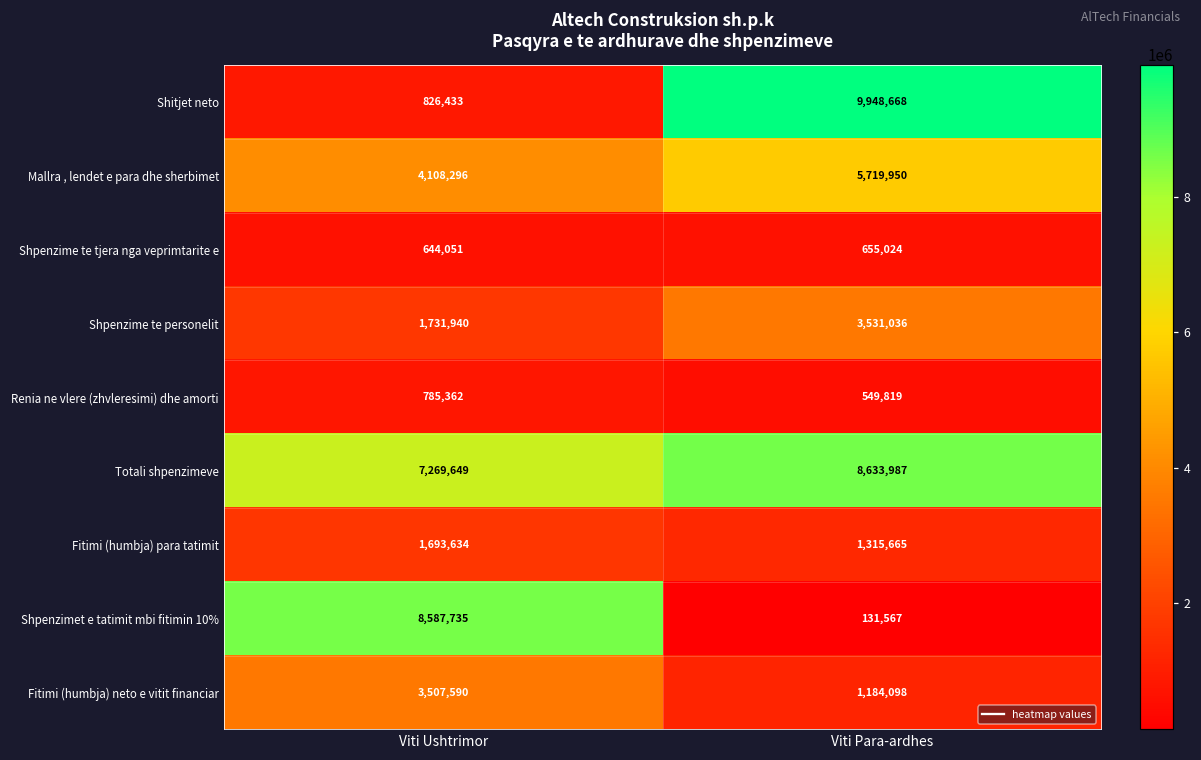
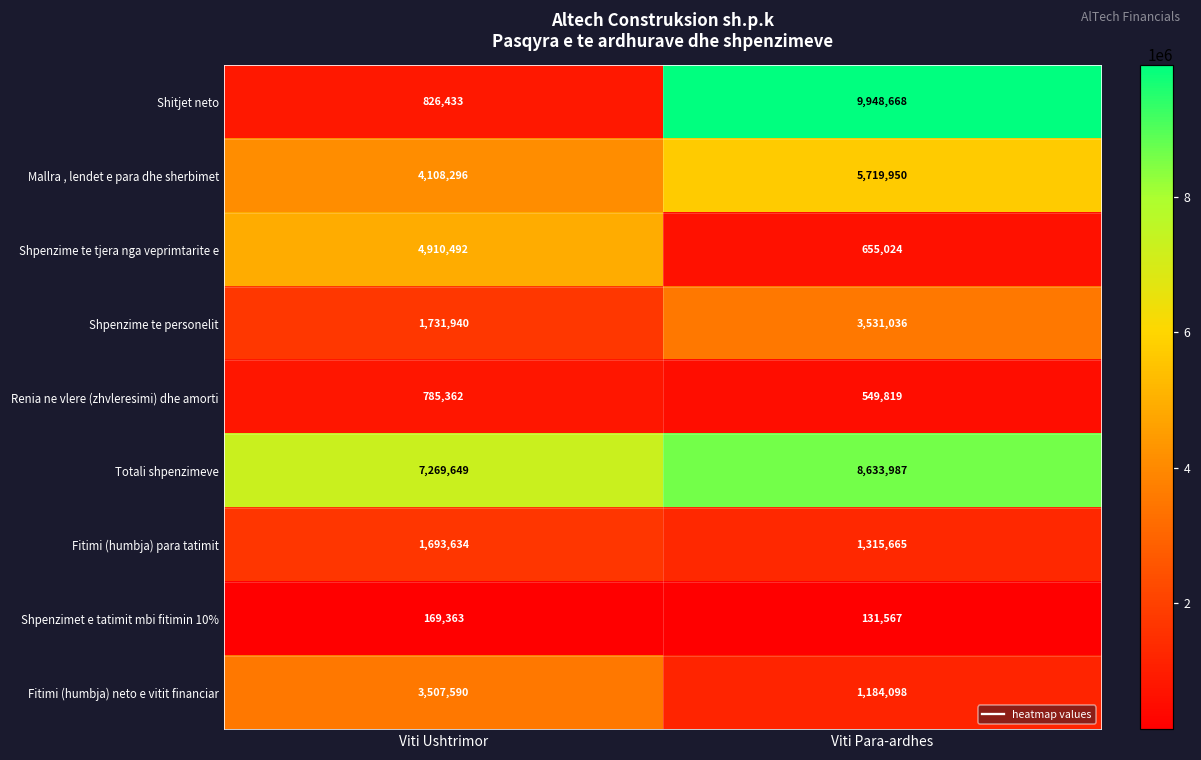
  {
    "Shitjet neto": {
      "Viti Ushtrimor": "826,433",
      "Viti Para-ardhes": "9,948,668"
    },
    "Mallra , lendet e para dhe sherbimet": {
      "Viti Ushtrimor": "4,108,296",
      "Viti Para-ardhes": "5,719,950"
    },
    "Shpenzime te tjera nga veprimtarite e": {
-     "Viti Ushtrimor": "644,051",
+     "Viti Ushtrimor": "4,910,492",
      "Viti Para-ardhes": "655,024"
    },
    "Shpenzime te personelit": {
      "Viti Ushtrimor": "1,731,940",
      "Viti Para-ardhes": "3,531,036"
    },
    "Renia ne vlere (zhvleresimi) dhe amorti": {
      "Viti Ushtrimor": "785,362",
      "Viti Para-ardhes": "549,819"
    },
    "Totali shpenzimeve": {
      "Viti Ushtrimor": "7,269,649",
      "Viti Para-ardhes": "8,633,987"
    },
    "Fitimi (humbja) para tatimit": {
      "Viti Ushtrimor": "1,693,634",
      "Viti Para-ardhes": "1,315,665"
    },
    "Shpenzimet e tatimit mbi fitimin 10%": {
-     "Viti Ushtrimor": "8,587,735",
+     "Viti Ushtrimor": "169,363",
      "Viti Para-ardhes": "131,567"
    },
    "Fitimi (humbja) neto e vitit financiar": {
      "Viti Ushtrimor": "3,507,590",
      "Viti Para-ardhes": "1,184,098"
    }
  }
